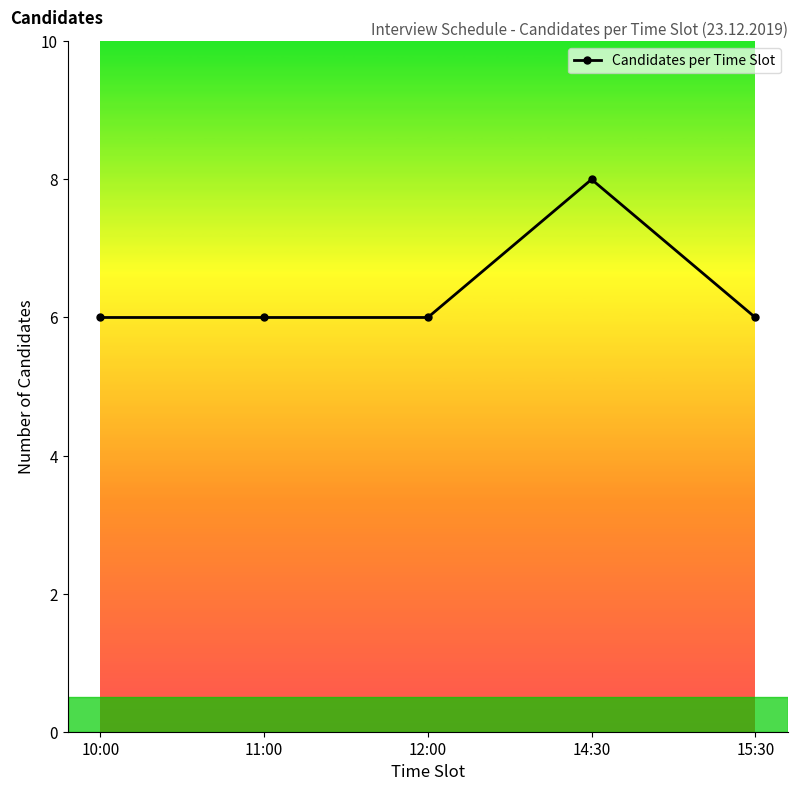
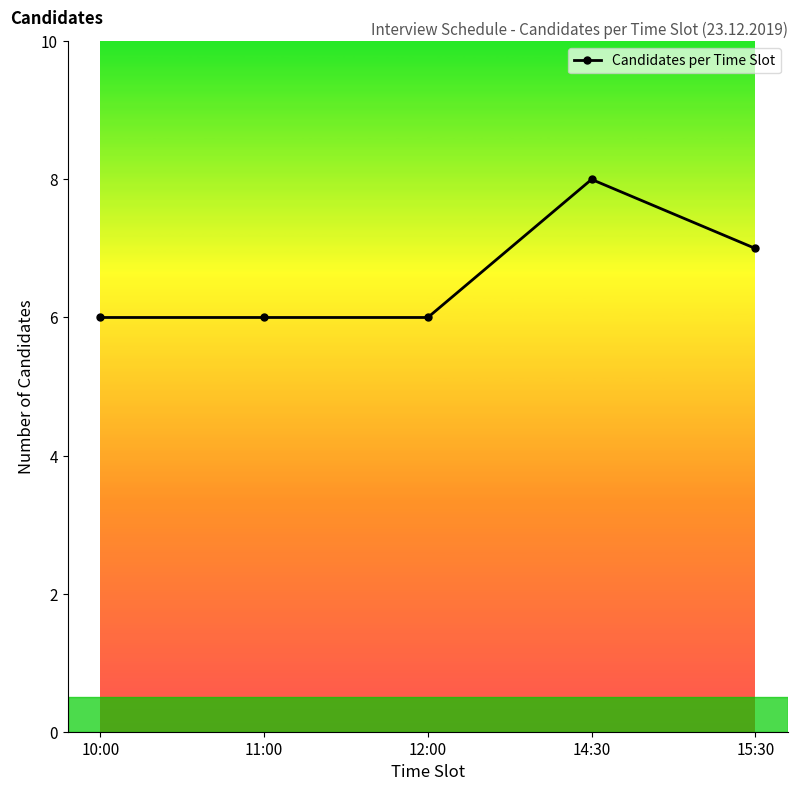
  {
    "10:00": 6,
    "11:00": 6,
    "12:00": 6,
    "14:30": 8,
-   "15:30": 6
+   "15:30": 7
  }
